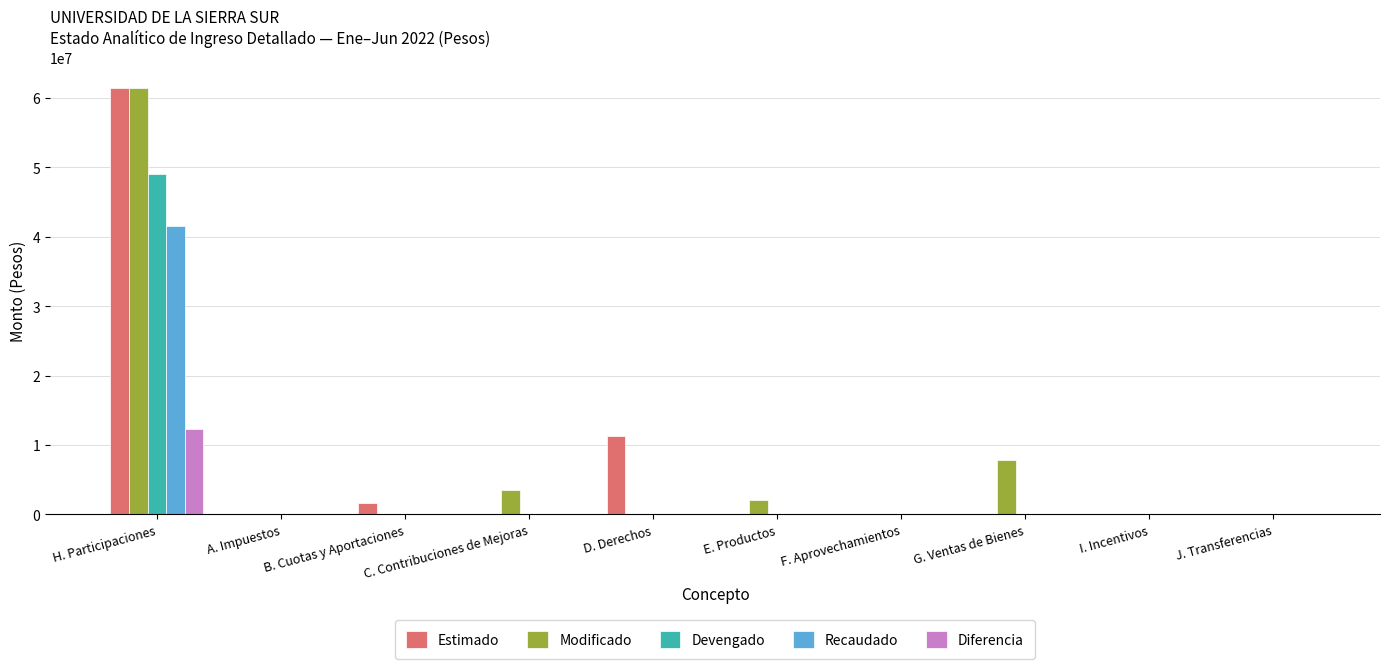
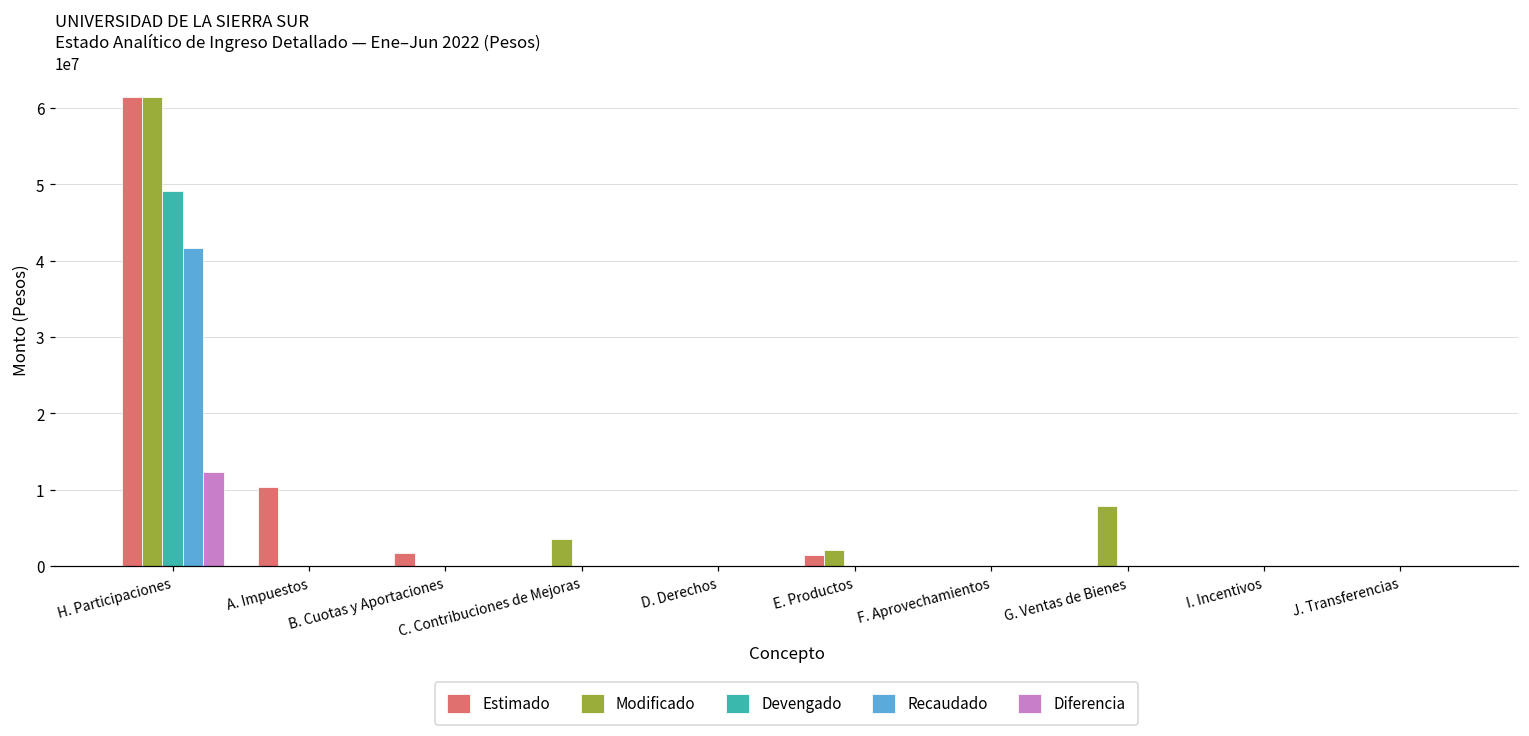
  {
    "Estimado": {
      "H. Participaciones": 61000000,
-     "A. Impuestos": 0,
+     "A. Impuestos": 10000000,
      "B. Cuotas y Aportaciones": 2000000,
      "C. Contribuciones de Mejoras": 0,
-     "D. Derechos": 11000000,
-     "E. Productos": 0,
+     "D. Derechos": 0,
+     "E. Productos": 1000000,
      "F. Aprovechamientos": 0,
      "G. Ventas de Bienes": 0,
      "I. Incentivos": 0,
      "J. Transferencias": 0
    },
    "Modificado": {
      "H. Participaciones": 61000000,
      "A. Impuestos": 0,
      "B. Cuotas y Aportaciones": 0,
      "C. Contribuciones de Mejoras": 4000000,
      "D. Derechos": 0,
      "E. Productos": 2000000,
      "F. Aprovechamientos": 0,
      "G. Ventas de Bienes": 8000000,
      "I. Incentivos": 0,
      "J. Transferencias": 0
    },
    "Diferencia": {
      "H. Participaciones": 12000000,
      "A. Impuestos": 0,
      "B. Cuotas y Aportaciones": 0,
      "C. Contribuciones de Mejoras": 0,
      "D. Derechos": 0,
      "E. Productos": 0,
      "F. Aprovechamientos": 0,
      "G. Ventas de Bienes": 0,
      "I. Incentivos": 0,
      "J. Transferencias": 0
    }
  }
